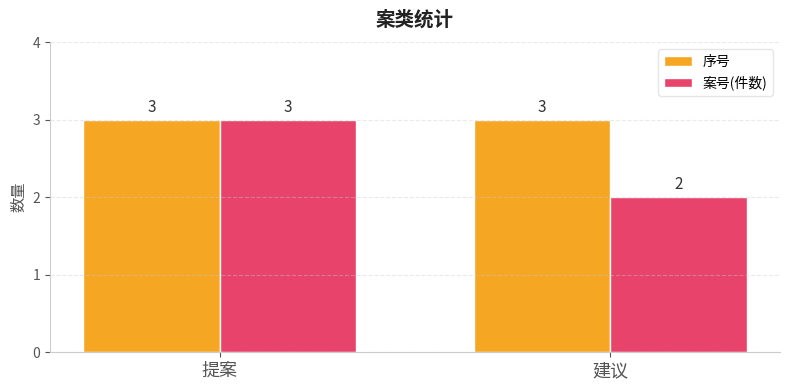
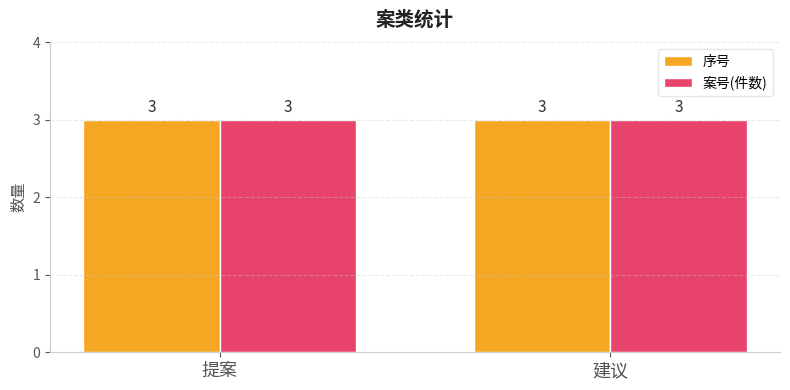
  {
    "序号": {
      "提案": 3,
      "建议": 3
    },
    "案号(件数)": {
      "提案": 3,
-     "建议": 2
+     "建议": 3
    }
  }
